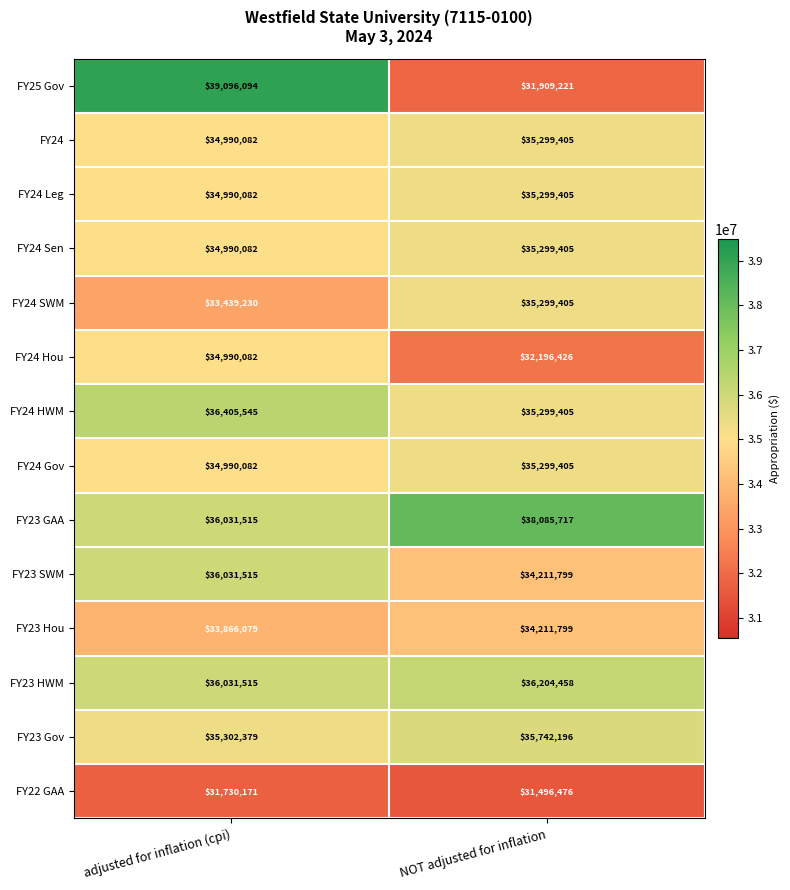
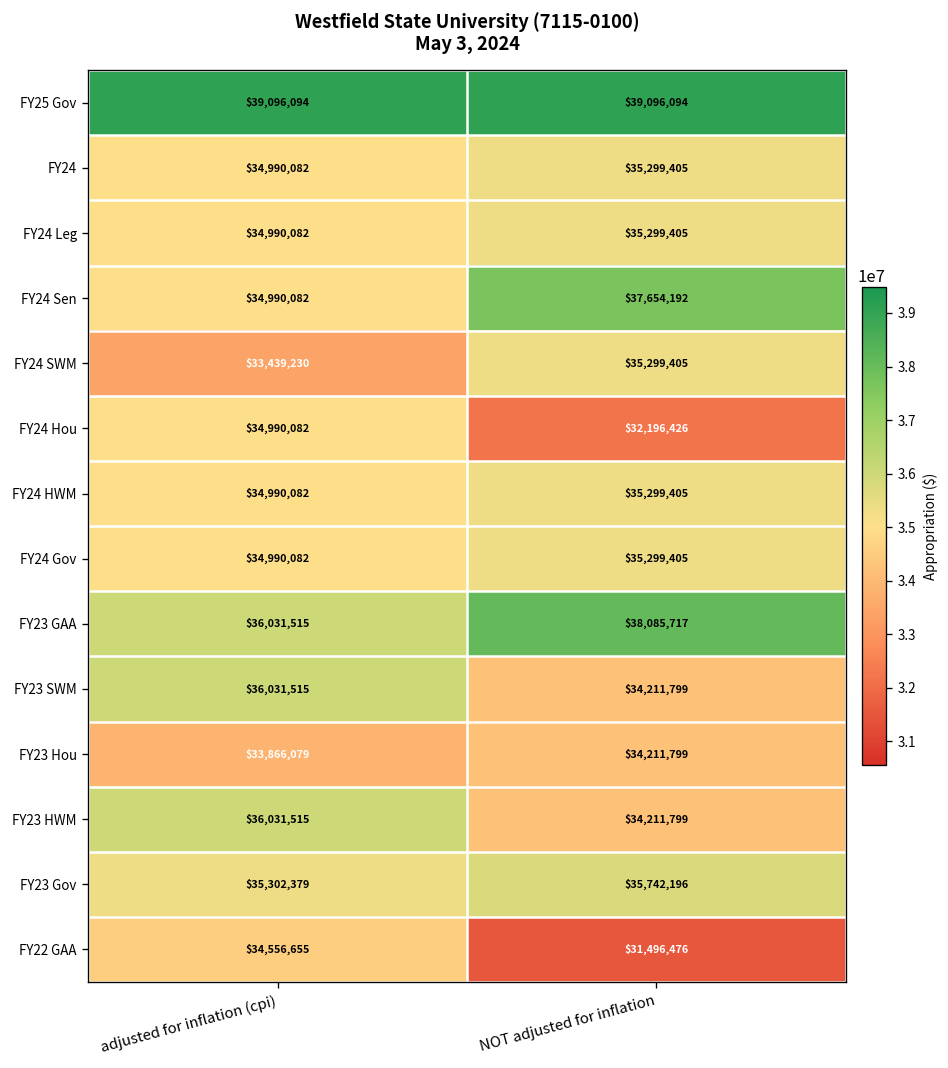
  {
    "FY25 Gov": {
      "adjusted for inflation (cpi)": "$39,096,094",
-     "NOT adjusted for inflation": "$31,909,221"
+     "NOT adjusted for inflation": "$39,096,094"
    },
    "FY24": {
      "adjusted for inflation (cpi)": "$34,990,082",
      "NOT adjusted for inflation": "$35,299,405"
    },
    "FY24 Leg": {
      "adjusted for inflation (cpi)": "$34,990,082",
      "NOT adjusted for inflation": "$35,299,405"
    },
    "FY24 Sen": {
      "adjusted for inflation (cpi)": "$34,990,082",
-     "NOT adjusted for inflation": "$35,299,405"
+     "NOT adjusted for inflation": "$37,654,192"
    },
    "FY24 SWM": {
      "adjusted for inflation (cpi)": "$33,439,230",
      "NOT adjusted for inflation": "$35,299,405"
    },
    "FY24 Hou": {
      "adjusted for inflation (cpi)": "$34,990,082",
      "NOT adjusted for inflation": "$32,196,426"
    },
    "FY24 HWM": {
-     "adjusted for inflation (cpi)": "$36,405,545",
+     "adjusted for inflation (cpi)": "$34,990,082",
      "NOT adjusted for inflation": "$35,299,405"
    },
    "FY24 Gov": {
      "adjusted for inflation (cpi)": "$34,990,082",
      "NOT adjusted for inflation": "$35,299,405"
    },
    "FY23 GAA": {
      "adjusted for inflation (cpi)": "$36,031,515",
      "NOT adjusted for inflation": "$38,085,717"
    },
    "FY23 SWM": {
      "adjusted for inflation (cpi)": "$36,031,515",
      "NOT adjusted for inflation": "$34,211,799"
    },
    "FY23 Hou": {
      "adjusted for inflation (cpi)": "$33,866,079",
      "NOT adjusted for inflation": "$34,211,799"
    },
    "FY23 HWM": {
      "adjusted for inflation (cpi)": "$36,031,515",
-     "NOT adjusted for inflation": "$36,204,458"
+     "NOT adjusted for inflation": "$34,211,799"
    },
    "FY23 Gov": {
      "adjusted for inflation (cpi)": "$35,302,379",
      "NOT adjusted for inflation": "$35,742,196"
    },
    "FY22 GAA": {
-     "adjusted for inflation (cpi)": "$31,730,171",
+     "adjusted for inflation (cpi)": "$34,556,655",
      "NOT adjusted for inflation": "$31,496,476"
    }
  }
